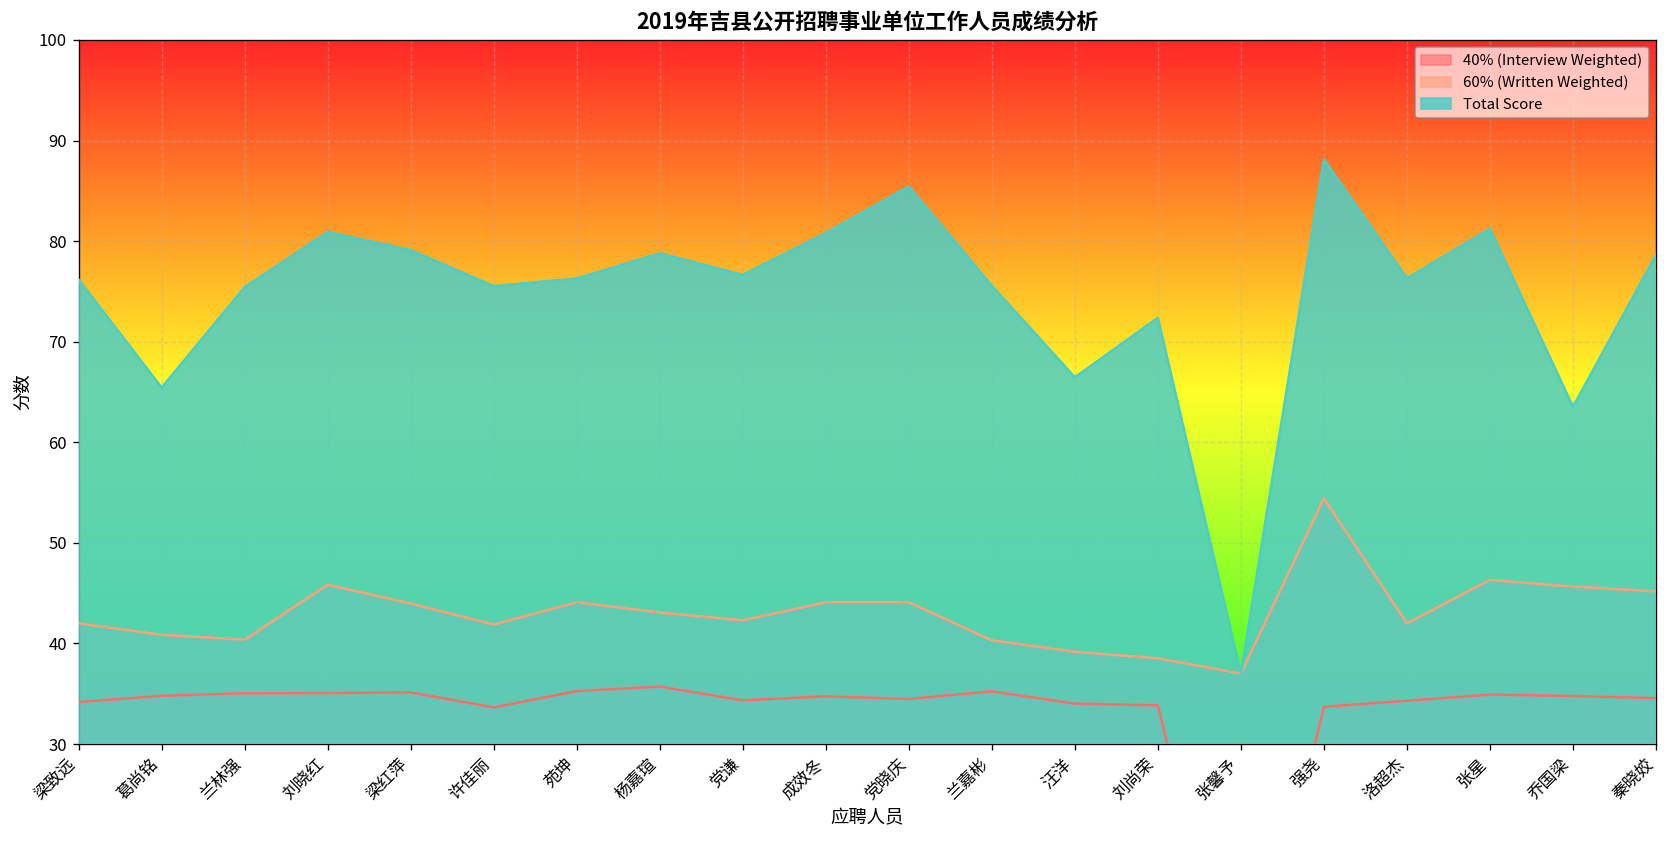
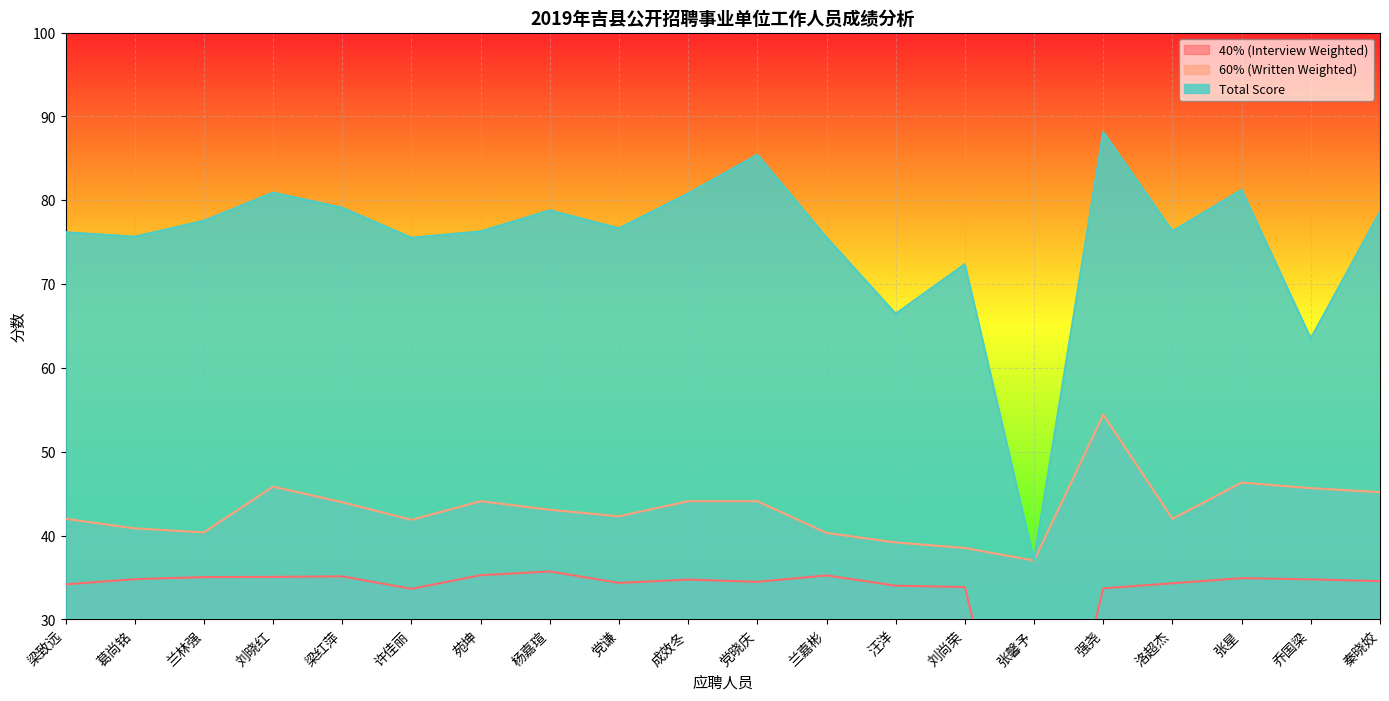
  {
    "Total Score": {
      "梁致远": 76,
-     "葛尚铭": 65,
-     "兰林强": 75,
+     "葛尚铭": 76,
+     "兰林强": 78,
      "刘晓红": 81,
      "梁红萍": 79,
      "许佳丽": 76,
      "苑坤": 76,
      "杨嘉瑄": 79,
      "党谦": 77,
      "成效冬": 81,
      "党晓庆": 85,
      "兰嘉彬": 76,
      "汪洋": 66,
      "刘尚荣": 72,
      "强尧": 88,
      "洛超杰": 76,
      "张星": 81,
      "乔国梁": 64,
      "秦晓姣": 79
    }
  }
